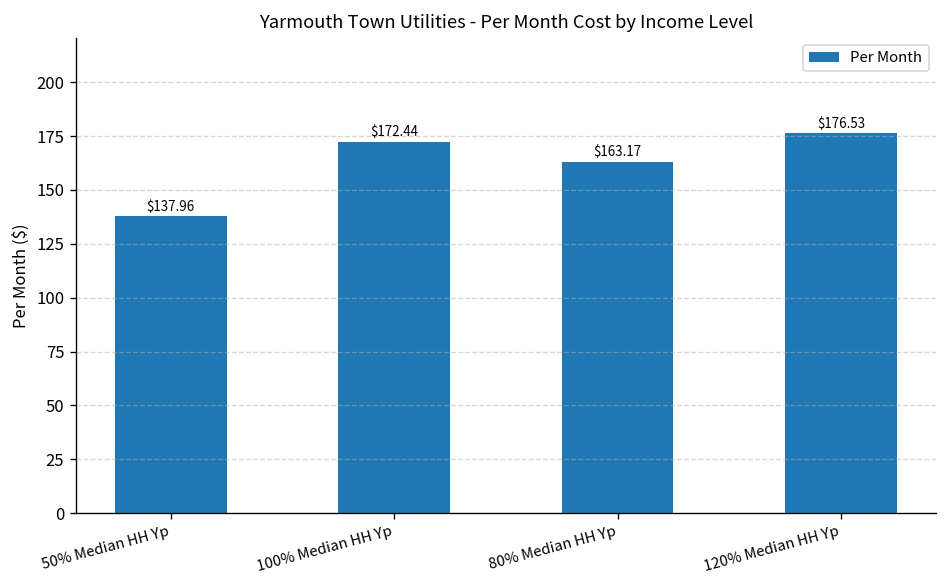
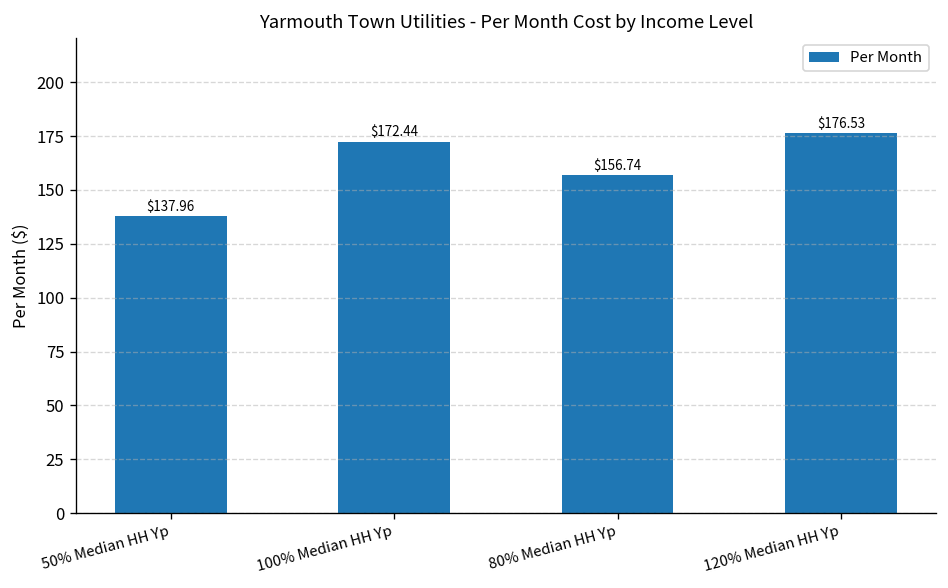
  {
    "50% Median HH Yp": "$137.96",
    "100% Median HH Yp": "$172.44",
-   "80% Median HH Yp": "$163.17",
+   "80% Median HH Yp": "$156.74",
    "120% Median HH Yp": "$176.53"
  }
